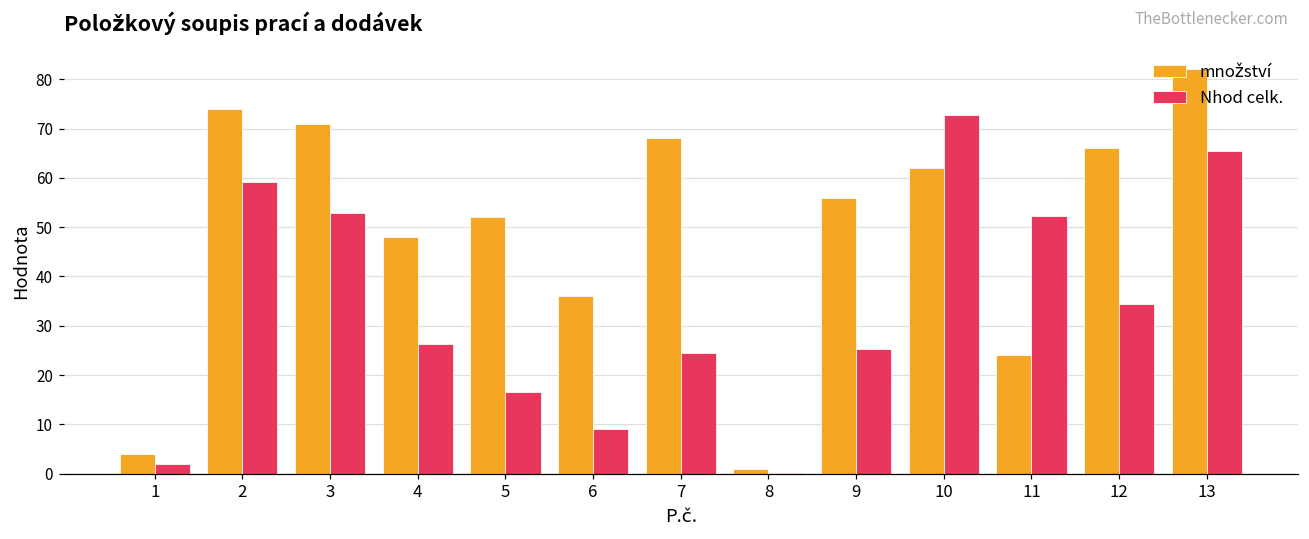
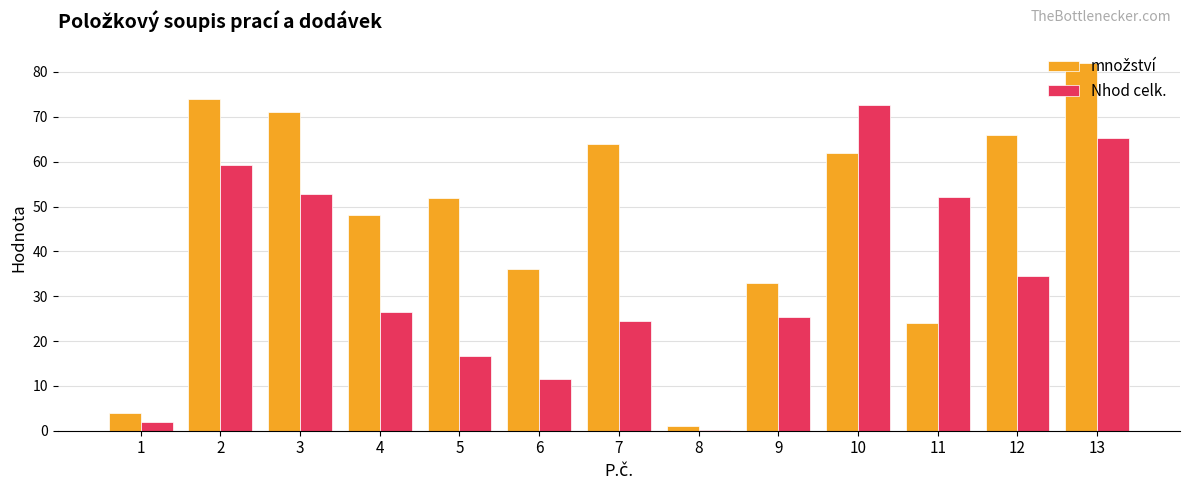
  {
    "množství": {
      "1": 4,
      "2": 74,
      "3": 71,
      "4": 48,
      "5": 52,
      "6": 36,
-     "7": 68,
+     "7": 64,
      "8": 1,
-     "9": 56,
+     "9": 33,
      "10": 62,
      "11": 24,
      "12": 66,
      "13": 82
    },
    "Nhod celk.": {
      "1": 2,
      "2": 59,
      "3": 53,
      "4": 26,
      "5": 17,
-     "6": 9,
+     "6": 12,
      "7": 24,
      "9": 25,
      "10": 73,
      "11": 52,
      "12": 34,
      "13": 65
    }
  }
